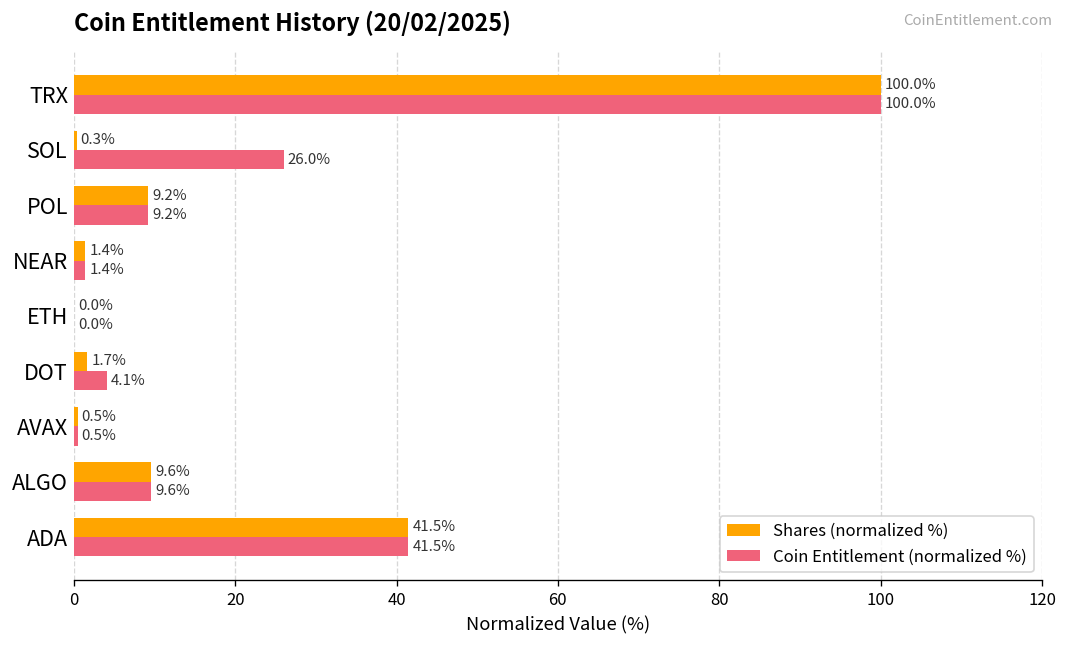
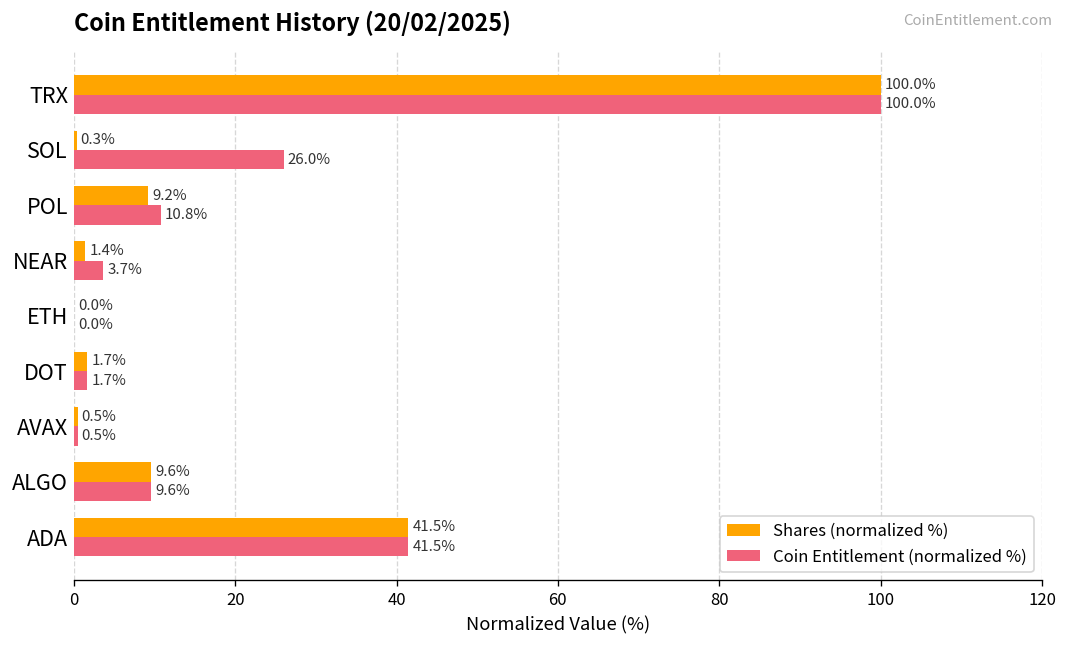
  {
    "Shares (normalized %)": {
      "TRX": "100.0%",
      "SOL": "0.3%",
      "POL": "9.2%",
      "NEAR": "1.4%",
      "ETH": "0.0%",
      "DOT": "1.7%",
      "AVAX": "0.5%",
      "ALGO": "9.6%",
      "ADA": "41.5%"
    },
    "Coin Entitlement (normalized %)": {
      "TRX": "100.0%",
      "SOL": "26.0%",
-     "POL": "9.2%",
-     "NEAR": "1.4%",
+     "POL": "10.8%",
+     "NEAR": "3.7%",
      "ETH": "0.0%",
-     "DOT": "4.1%",
+     "DOT": "1.7%",
      "AVAX": "0.5%",
      "ALGO": "9.6%",
      "ADA": "41.5%"
    }
  }
